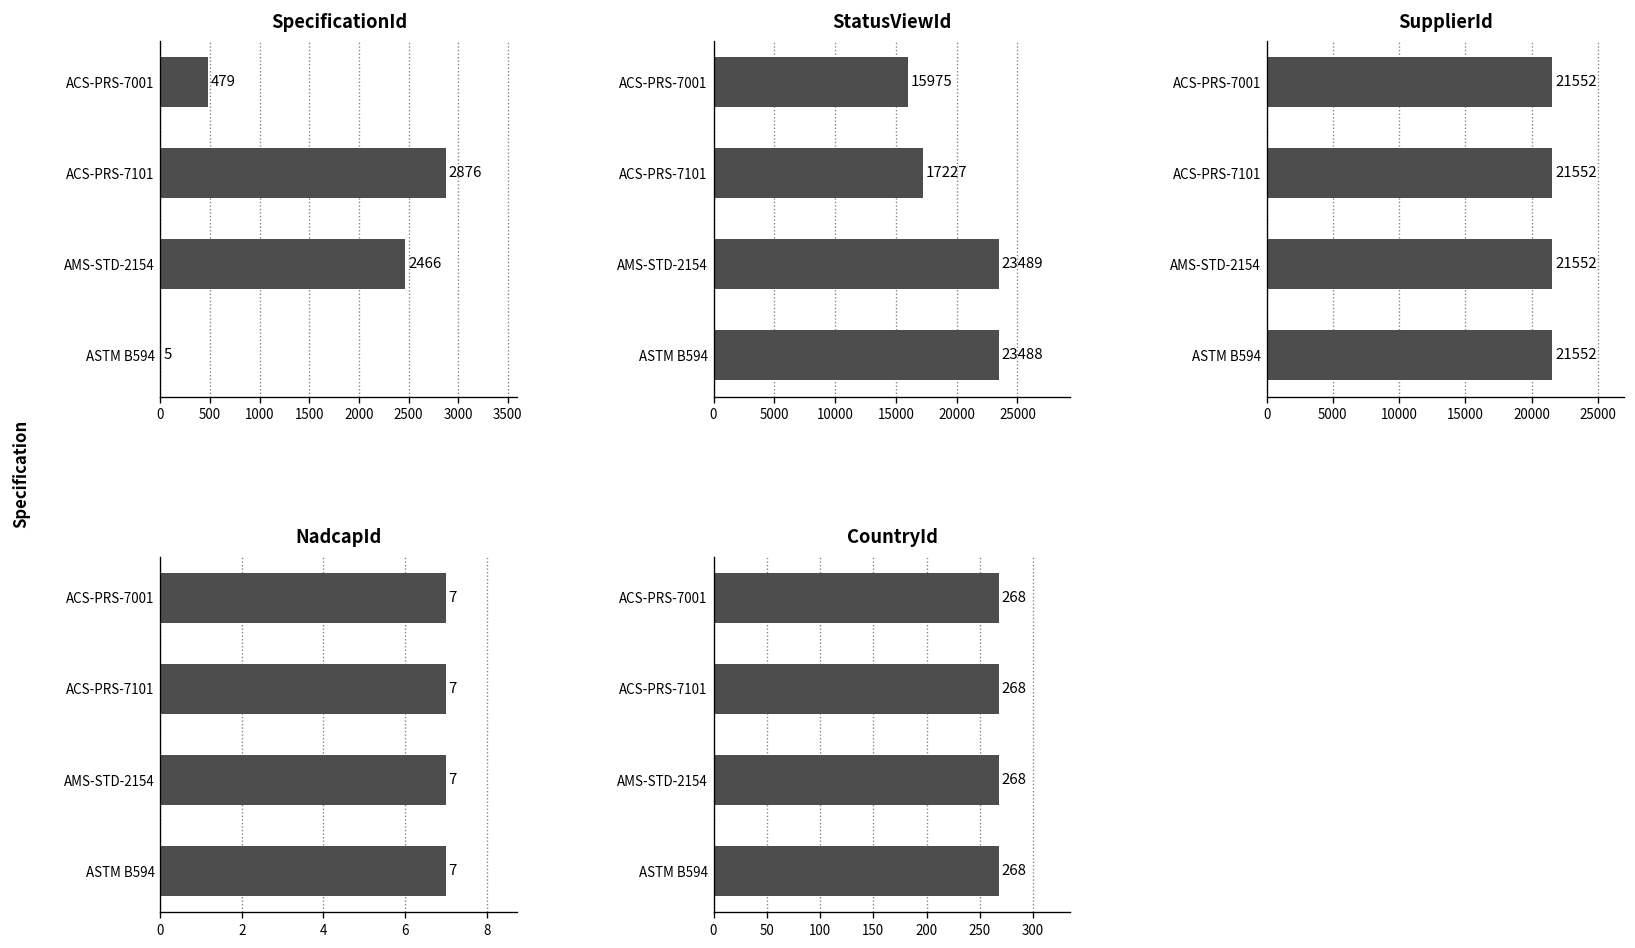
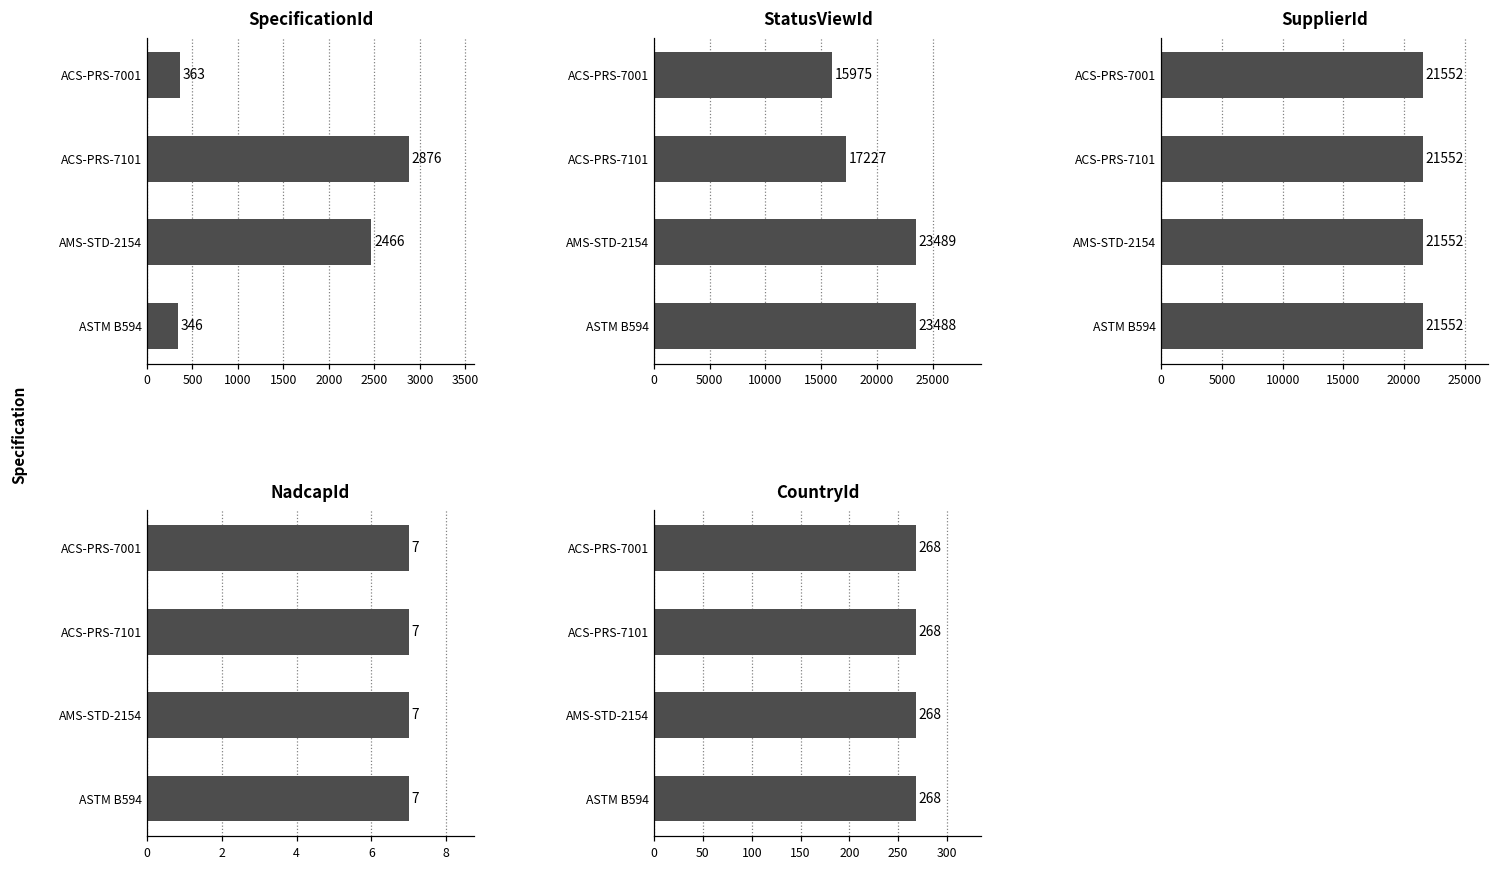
  {
    "SpecificationId": {
-     "ACS-PRS-7001": 479,
+     "ACS-PRS-7001": 363,
      "ACS-PRS-7101": 2876,
      "AMS-STD-2154": 2466,
-     "ASTM B594": 5
+     "ASTM B594": 346
    },
    "StatusViewId": {
      "ACS-PRS-7001": 15975,
      "ACS-PRS-7101": 17227,
      "AMS-STD-2154": 23489,
      "ASTM B594": 23488
    },
    "SupplierId": {
      "ACS-PRS-7001": 21552,
      "ACS-PRS-7101": 21552,
      "AMS-STD-2154": 21552,
      "ASTM B594": 21552
    },
    "NadcapId": {
      "ACS-PRS-7001": 7,
      "ACS-PRS-7101": 7,
      "AMS-STD-2154": 7,
      "ASTM B594": 7
    },
    "CountryId": {
      "ACS-PRS-7001": 268,
      "ACS-PRS-7101": 268,
      "AMS-STD-2154": 268,
      "ASTM B594": 268
    }
  }
